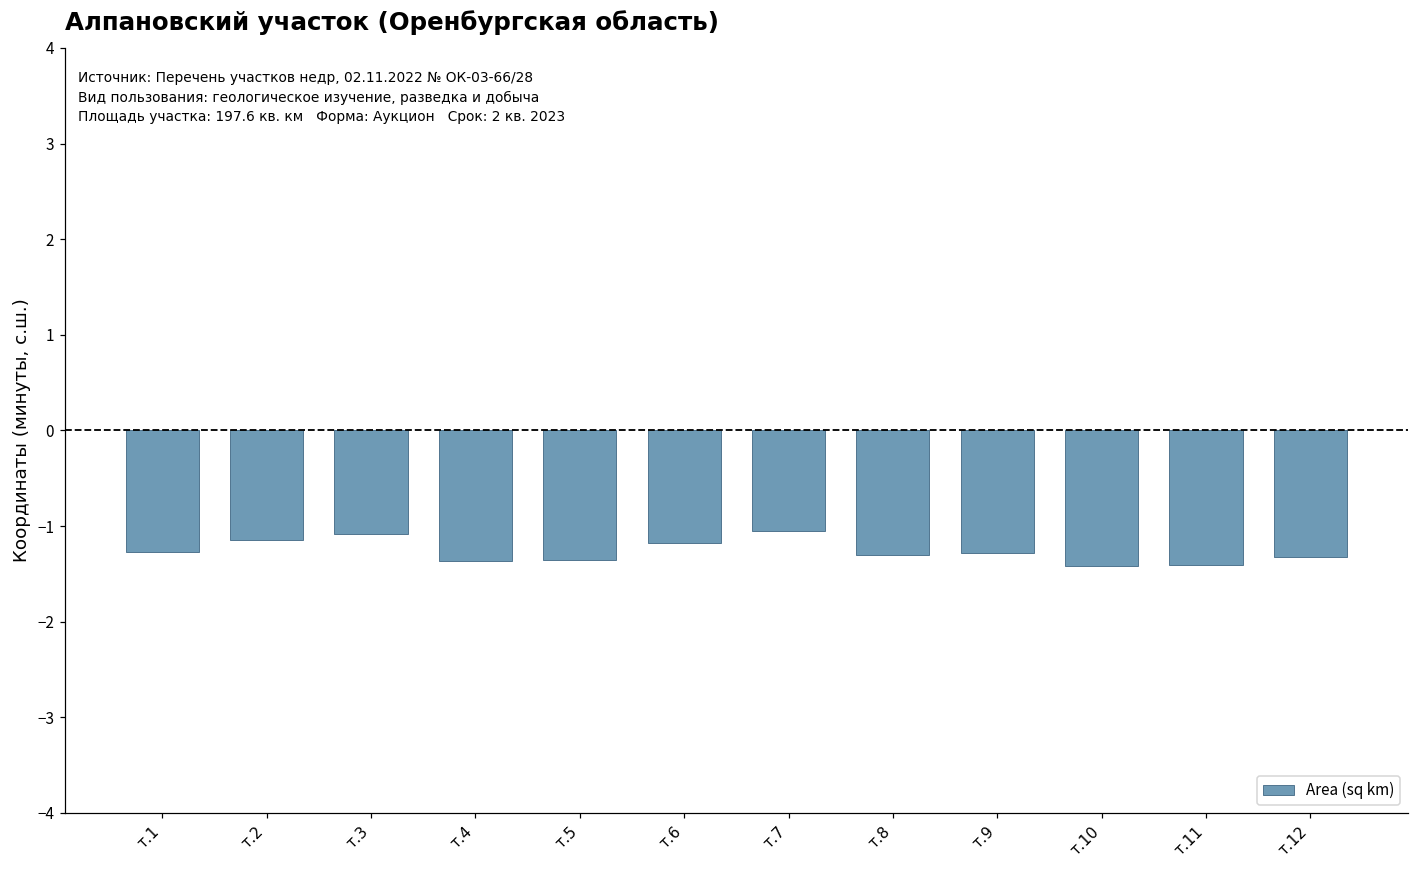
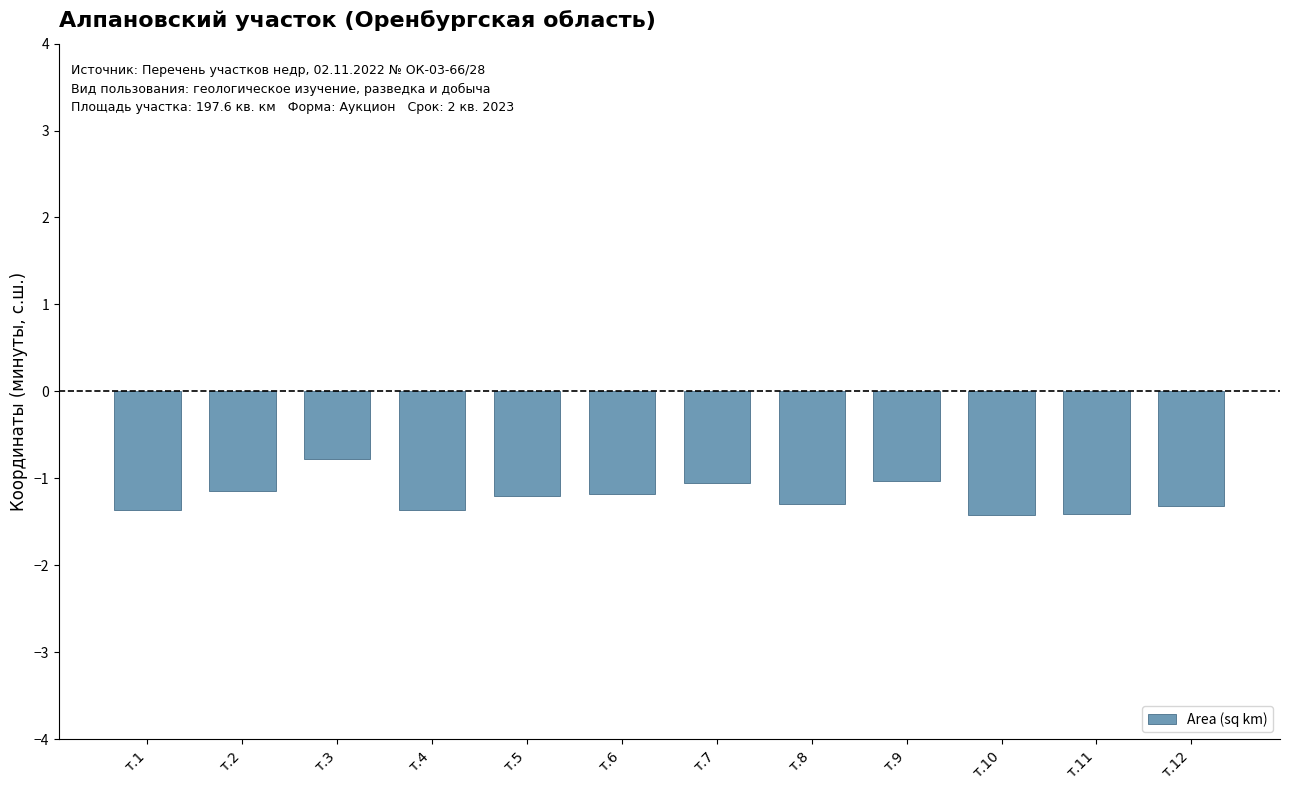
  {
-   "т.1": -1.3,
+   "т.1": -1.4,
    "т.2": -1.2,
-   "т.3": -1.1,
+   "т.3": -0.8,
    "т.4": -1.4,
-   "т.5": -1.4,
+   "т.5": -1.2,
    "т.6": -1.2,
    "т.7": -1.1,
    "т.8": -1.3,
-   "т.9": -1.3,
+   "т.9": -1.0,
    "т.10": -1.4,
    "т.11": -1.4,
    "т.12": -1.3
  }
